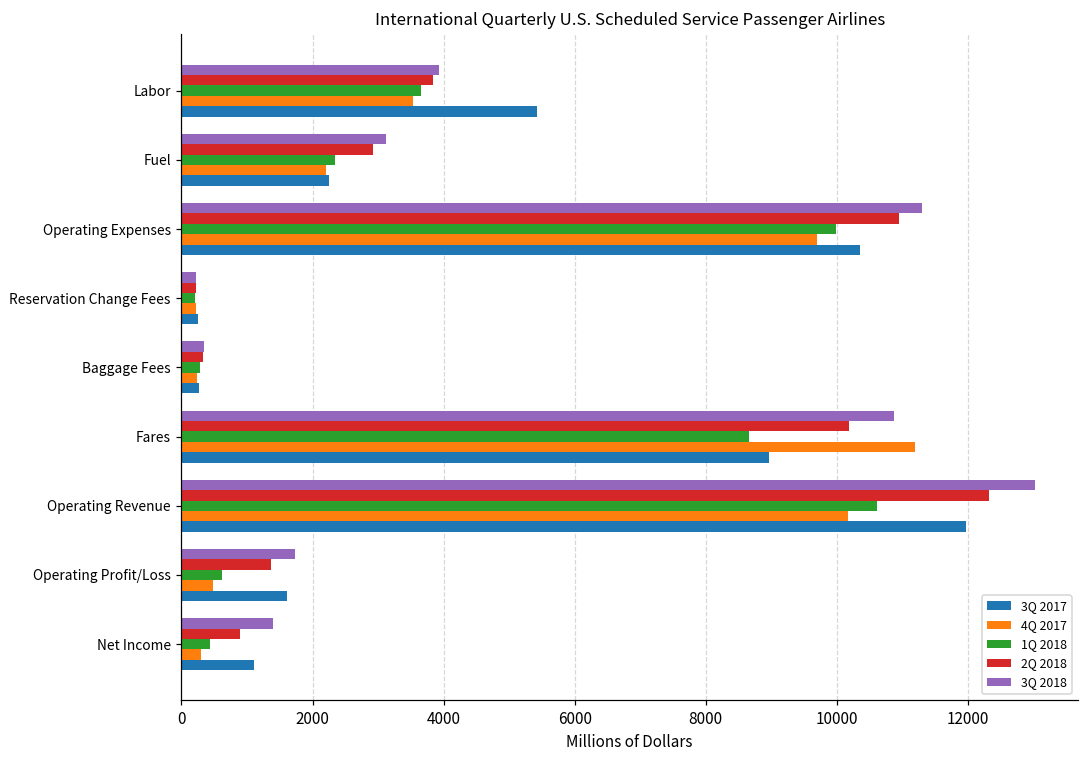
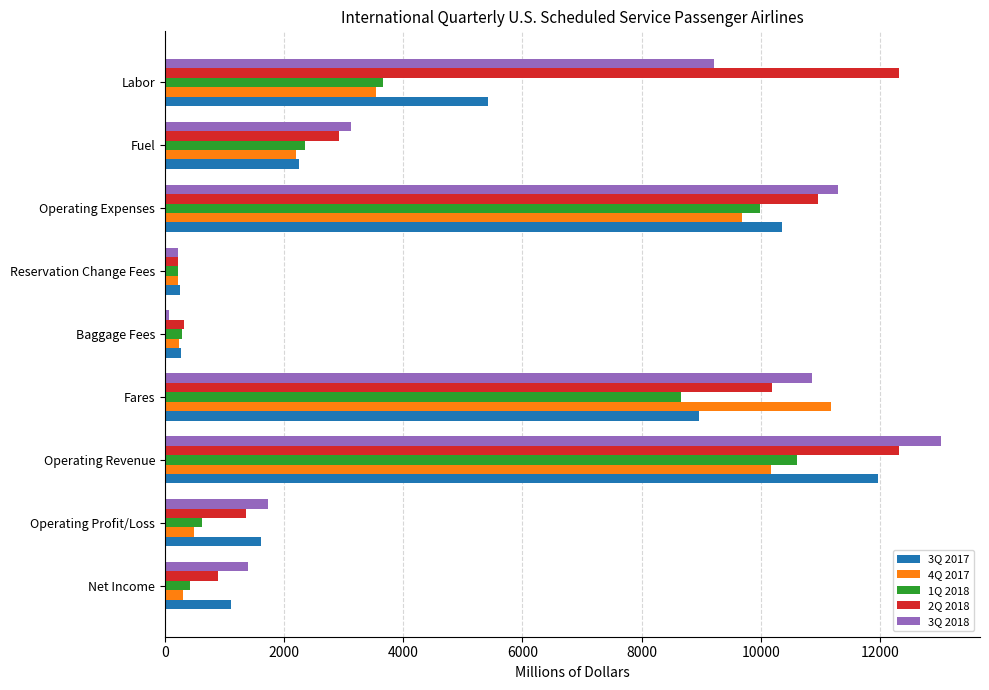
  {
    "3Q 2017": {
      "Labor": 5400,
      "Fuel": 2300,
      "Operating Expenses": 10400,
      "Reservation Change Fees": 300,
      "Baggage Fees": 300,
      "Fares": 9000,
      "Operating Revenue": 12000,
      "Operating Profit/Loss": 1600,
      "Net Income": 1100
    },
    "4Q 2017": {
      "Labor": 3500,
      "Fuel": 2200,
      "Operating Expenses": 9700,
      "Reservation Change Fees": 200,
      "Baggage Fees": 200,
      "Fares": 11200,
      "Operating Revenue": 10200,
      "Operating Profit/Loss": 500,
      "Net Income": 300
    },
    "1Q 2018": {
      "Labor": 3700,
      "Fuel": 2300,
      "Operating Expenses": 10000,
      "Reservation Change Fees": 200,
      "Baggage Fees": 300,
      "Fares": 8700,
      "Operating Revenue": 10600,
      "Operating Profit/Loss": 600,
      "Net Income": 400
    },
    "2Q 2018": {
-     "Labor": 3800,
+     "Labor": 12300,
      "Fuel": 2900,
      "Operating Expenses": 11000,
      "Reservation Change Fees": 200,
      "Baggage Fees": 300,
      "Fares": 10200,
      "Operating Revenue": 12300,
      "Operating Profit/Loss": 1400,
      "Net Income": 900
    },
    "3Q 2018": {
-     "Labor": 3900,
+     "Labor": 9200,
      "Fuel": 3100,
      "Operating Expenses": 11300,
      "Reservation Change Fees": 200,
-     "Baggage Fees": 300,
+     "Baggage Fees": 100,
      "Fares": 10900,
      "Operating Revenue": 13000,
      "Operating Profit/Loss": 1700,
      "Net Income": 1400
    }
  }
